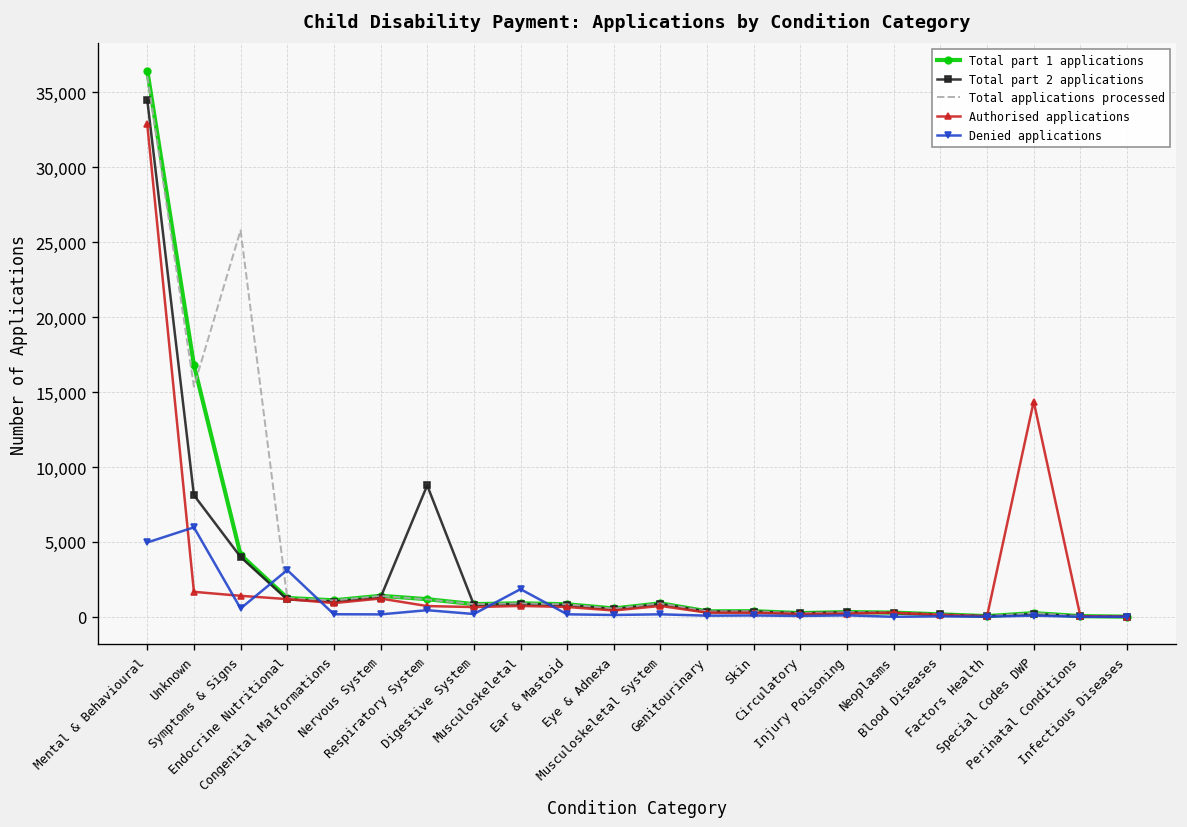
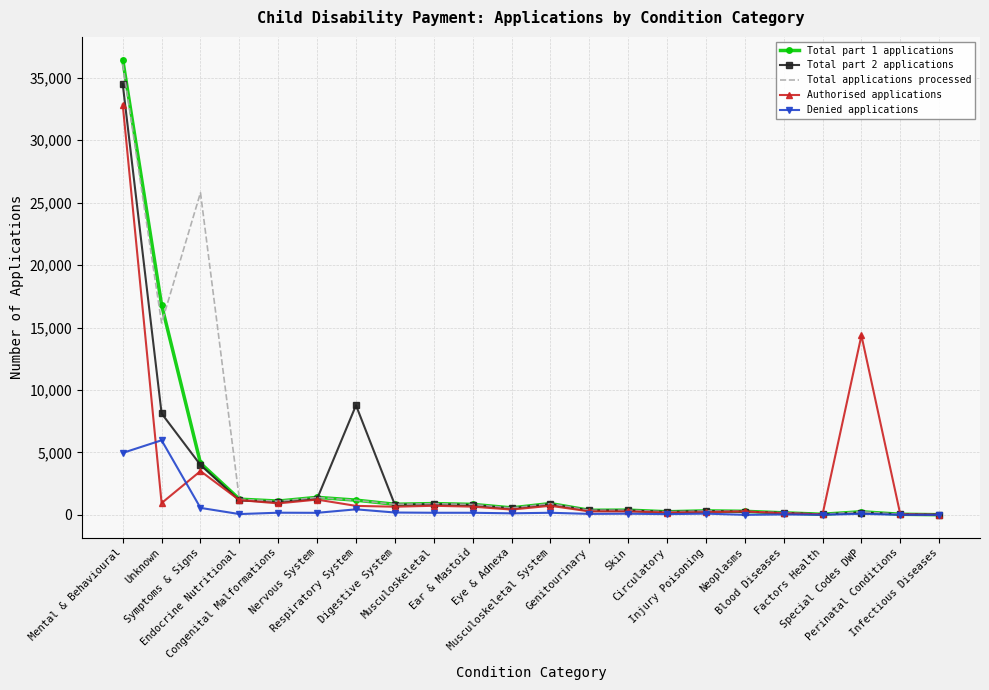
  {
    "Total part 1 applications": {
      "Mental & Behavioural": "36,400",
      "Unknown": "16,800"
    },
    "Total part 2 applications": {
      "Mental & Behavioural": "34,500",
      "Unknown": "8,100",
      "Respiratory System": "8,800"
    },
    "Total applications processed": {
      "Mental & Behavioural": "36,100",
      "Unknown": "15,400",
      "Symptoms & Signs": "25,800"
    },
    "Authorised applications": {
      "Mental & Behavioural": "32,900",
-     "Unknown": "1,700",
-     "Symptoms & Signs": "1,400",
+     "Unknown": "900",
+     "Symptoms & Signs": "3,500",
      "Respiratory System": "700",
      "Special Codes DWP": "14,400"
    },
    "Denied applications": {
      "Mental & Behavioural": "5,000",
      "Unknown": "6,000",
      "Symptoms & Signs": "600",
-     "Endocrine Nutritional": "3,100",
+     "Endocrine Nutritional": "100",
      "Congenital Malformations": "200",
      "Nervous System": "200",
      "Respiratory System": "400",
      "Digestive System": "200",
-     "Musculoskeletal": "1,800",
+     "Musculoskeletal": "200",
      "Ear & Mastoid": "200",
      "Eye & Adnexa": "100",
      "Musculoskeletal System": "200",
      "Neoplasms": "0"
    }
  }
